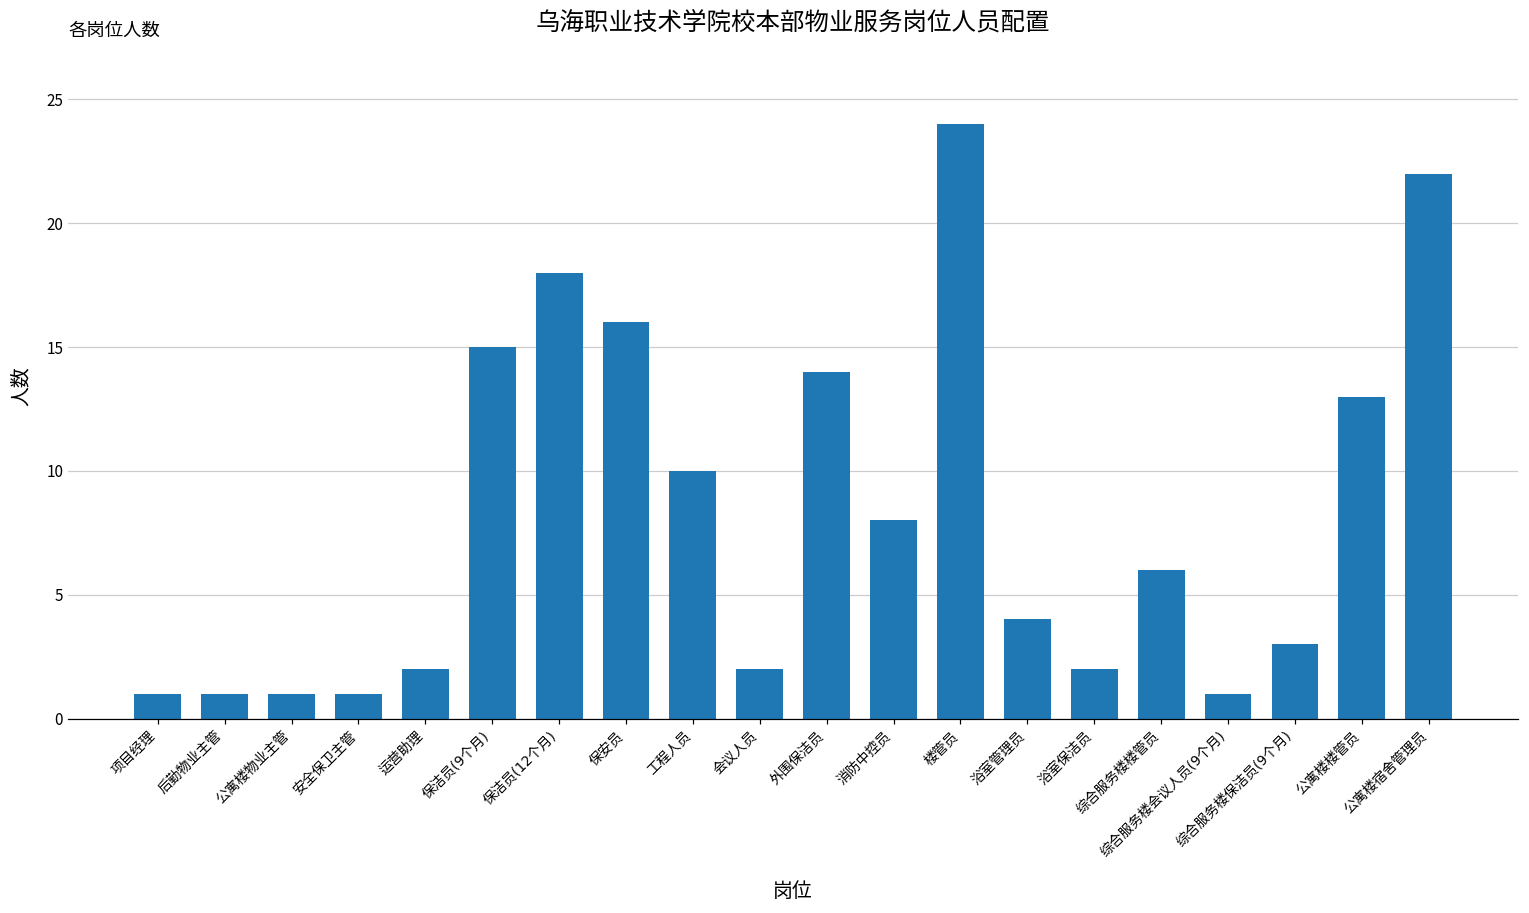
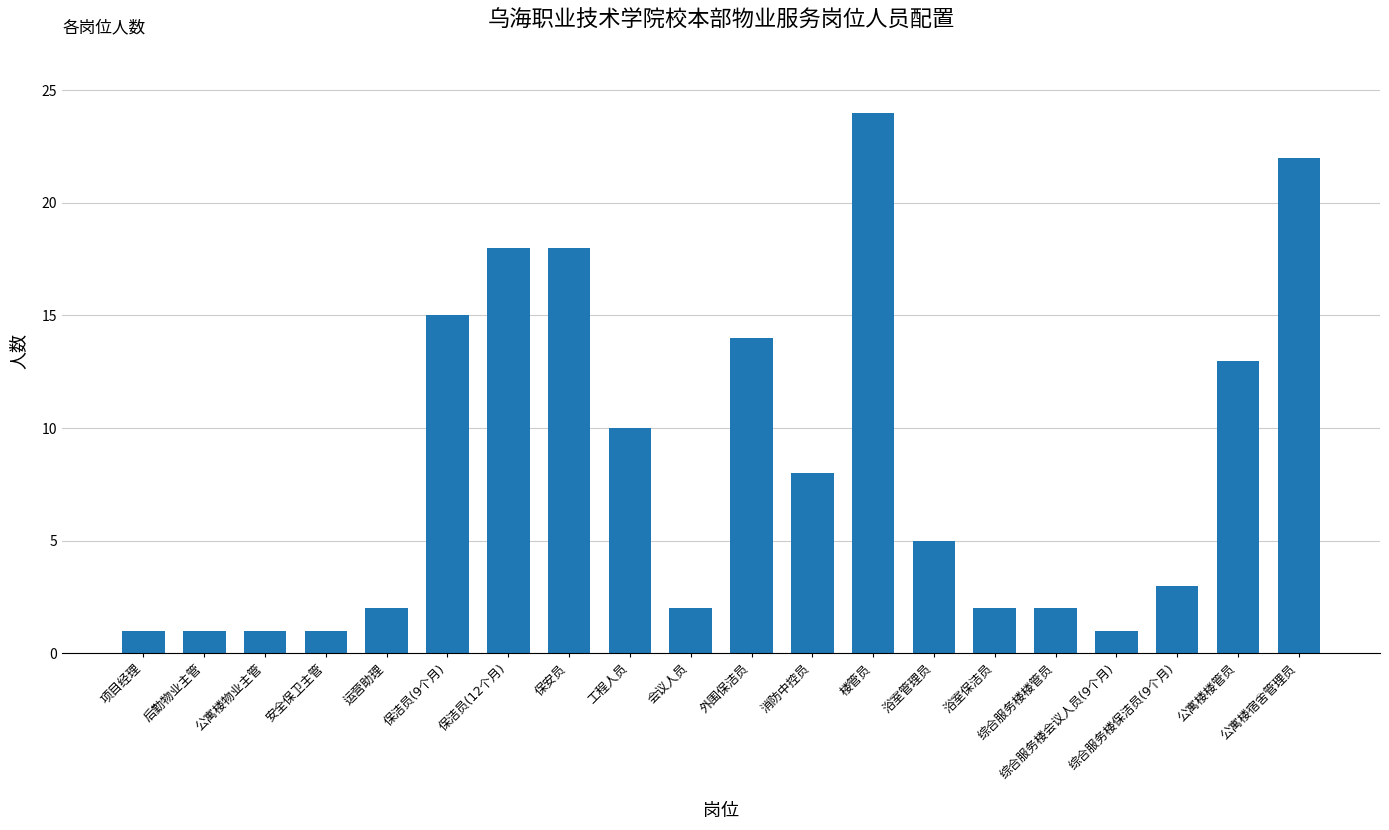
  {
    "项目经理": 1,
    "后勤物业主管": 1,
    "公寓楼物业主管": 1,
    "安全保卫主管": 1,
    "运营助理": 2,
    "保洁员(9个月)": 15,
    "保洁员(12个月)": 18,
-   "保安员": 16,
+   "保安员": 18,
    "工程人员": 10,
    "会议人员": 2,
    "外围保洁员": 14,
    "消防中控员": 8,
    "楼管员": 24,
-   "浴室管理员": 4,
+   "浴室管理员": 5,
    "浴室保洁员": 2,
-   "综合服务楼楼管员": 6,
+   "综合服务楼楼管员": 2,
    "综合服务楼会议人员(9个月)": 1,
    "综合服务楼保洁员(9个月)": 3,
    "公寓楼楼管员": 13,
    "公寓楼宿舍管理员": 22
  }
